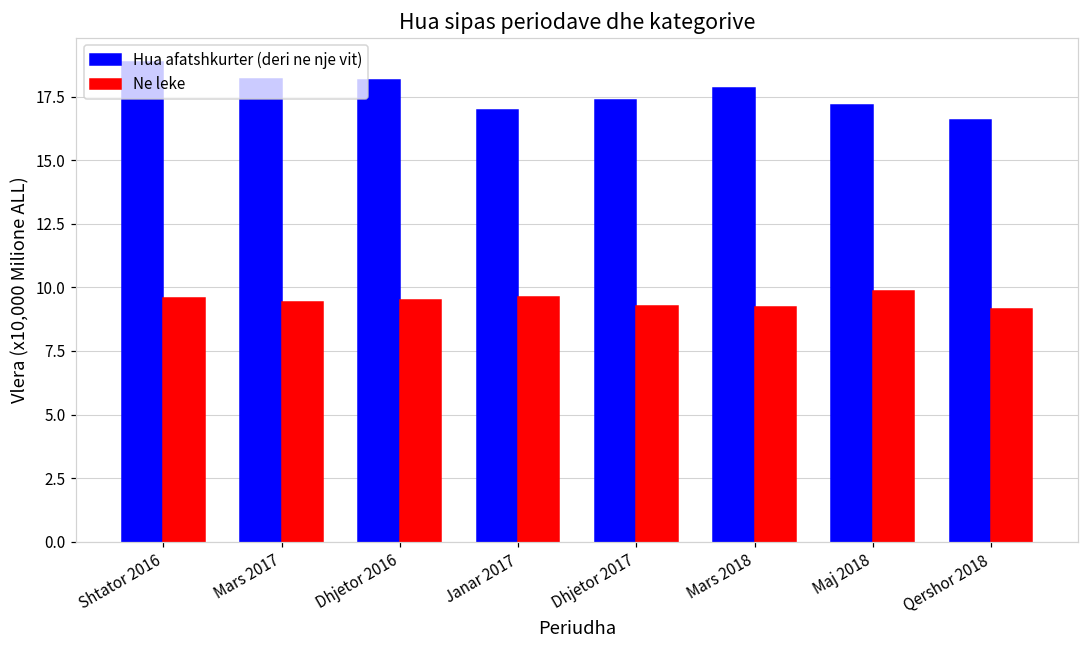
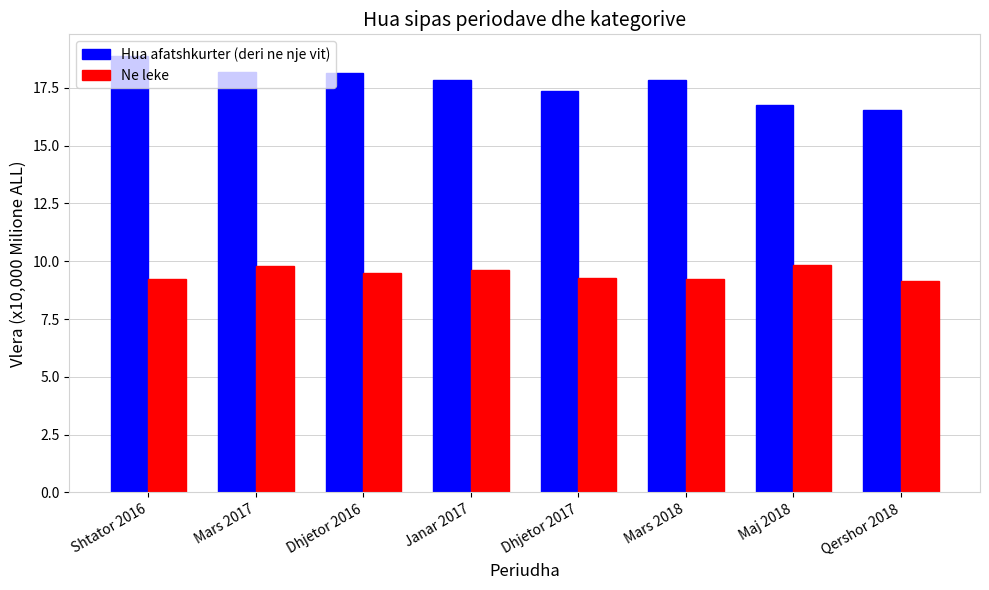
  {
    "Hua afatshkurter (deri ne nje vit)": {
      "Dhjetor 2016": 18.1,
-     "Janar 2017": 17.0,
+     "Janar 2017": 17.8,
      "Dhjetor 2017": 17.4,
      "Mars 2018": 17.8,
-     "Maj 2018": 17.2,
+     "Maj 2018": 16.8,
      "Qershor 2018": 16.6
    },
    "Ne leke": {
-     "Shtator 2016": 9.6,
-     "Mars 2017": 9.4,
+     "Shtator 2016": 9.2,
+     "Mars 2017": 9.8,
      "Dhjetor 2016": 9.5,
      "Janar 2017": 9.6,
      "Dhjetor 2017": 9.3,
      "Mars 2018": 9.2,
      "Maj 2018": 9.8,
      "Qershor 2018": 9.1
    }
  }
